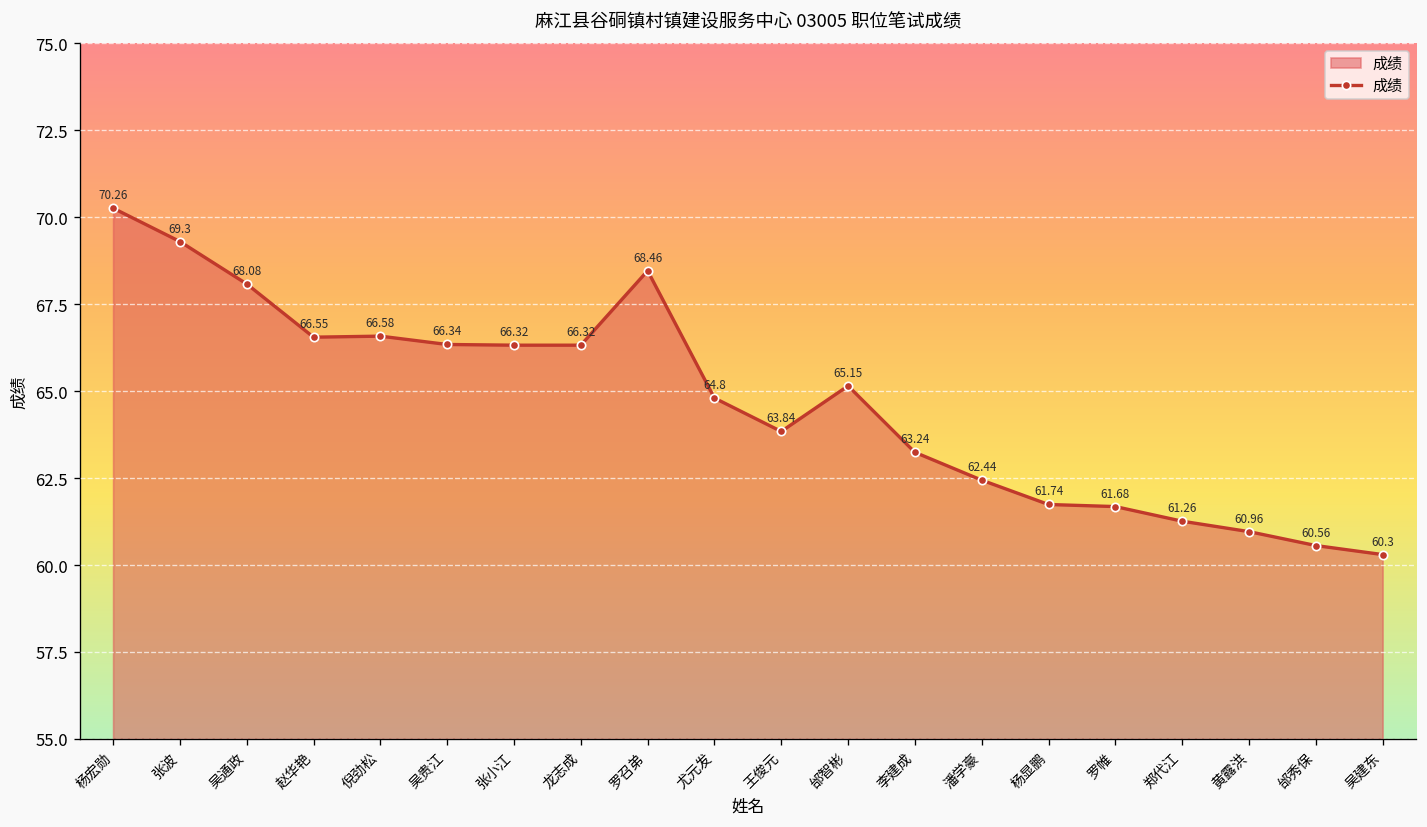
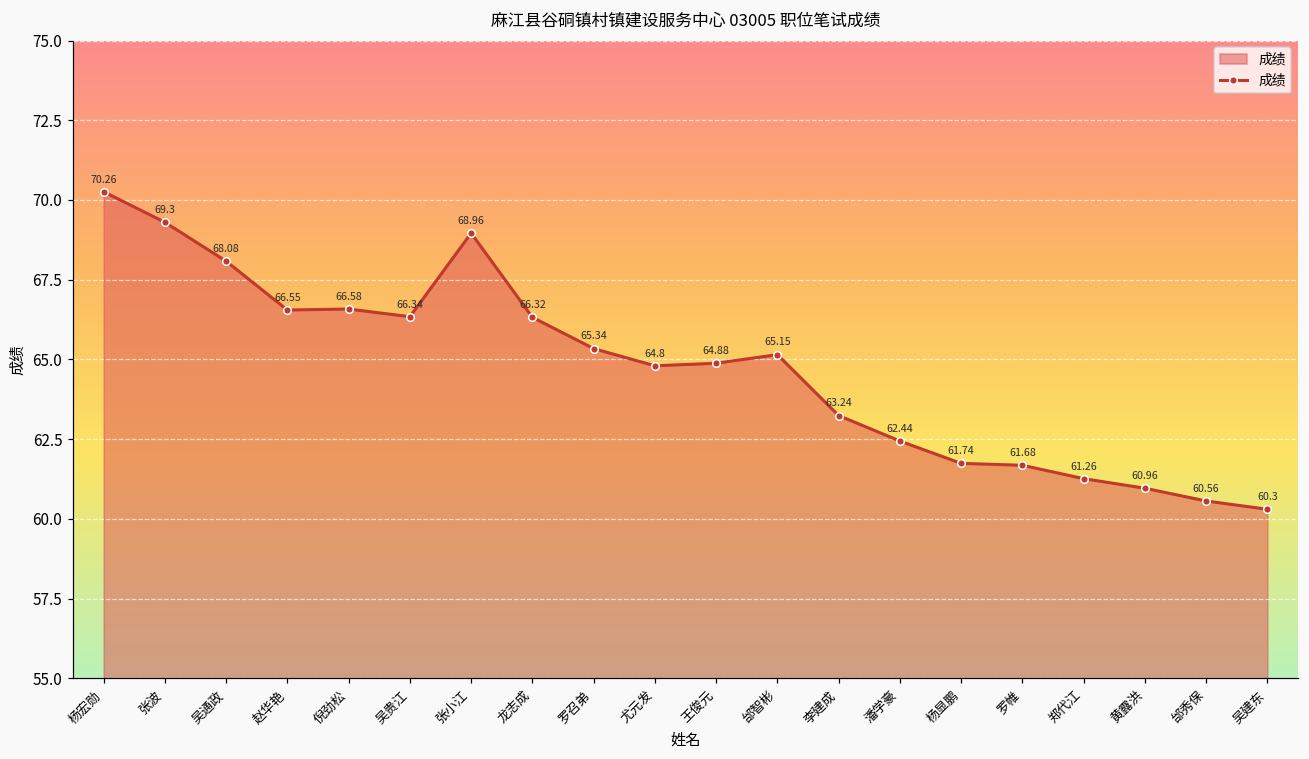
  {
    "杨宏勋": 70.26,
    "张波": 69.3,
    "吴通政": 68.08,
    "赵华艳": 66.55,
    "倪劲松": 66.58,
    "吴贵江": 66.34,
-   "张小江": 66.32,
+   "张小江": 68.96,
    "龙志成": 66.32,
-   "罗召弟": 68.46,
+   "罗召弟": 65.34,
    "尤元发": 64.8,
-   "王俊元": 63.84,
+   "王俊元": 64.88,
    "邰智彬": 65.15,
    "李建成": 63.24,
    "潘学豪": 62.44,
    "杨显鹏": 61.74,
    "罗帷": 61.68,
    "郑代江": 61.26,
    "黄露洪": 60.96,
    "邰秀保": 60.56,
    "吴建东": 60.3
  }
